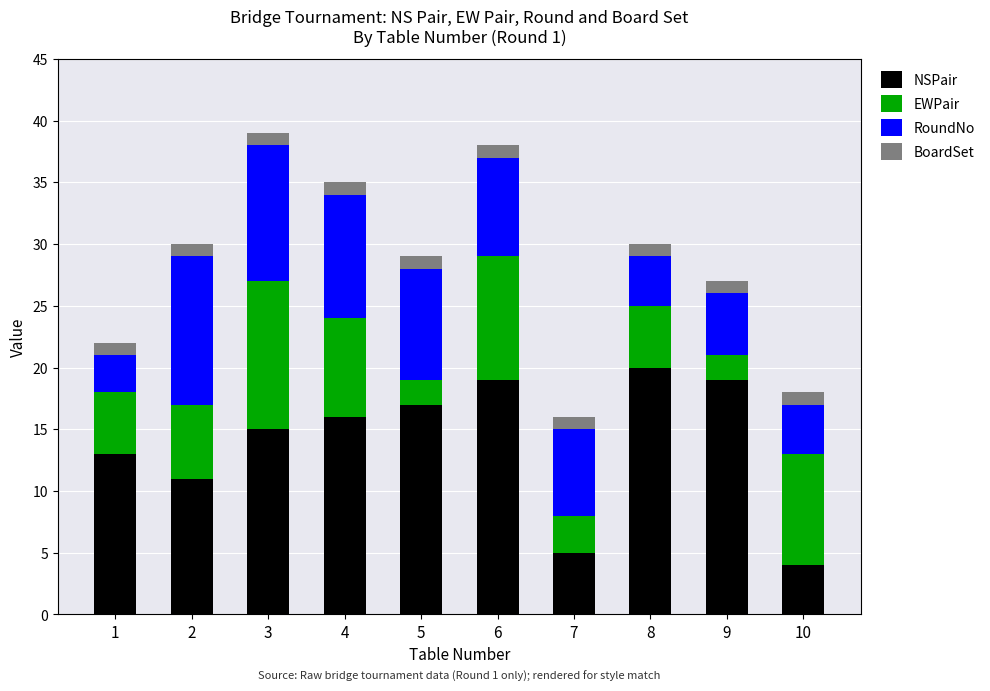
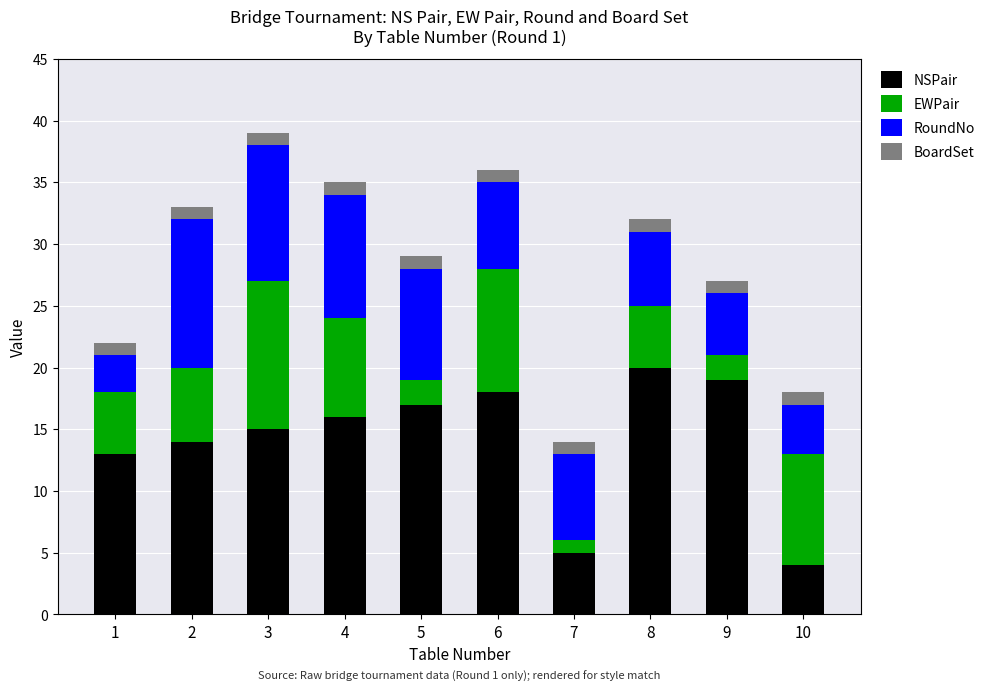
  {
    "NSPair": {
      "1": 13,
-     "2": 11,
+     "2": 14,
      "3": 15,
      "4": 16,
      "5": 17,
-     "6": 19,
+     "6": 18,
      "7": 5,
      "8": 20,
      "9": 19,
      "10": 4
    },
    "EWPair": {
      "1": 5,
      "2": 6,
      "3": 12,
      "4": 8,
      "5": 2,
      "6": 10,
-     "7": 3,
+     "7": 1,
      "8": 5,
      "9": 2,
      "10": 9
    },
    "RoundNo": {
      "1": 3,
      "2": 12,
      "3": 11,
      "4": 10,
      "5": 9,
-     "6": 8,
+     "6": 7,
      "7": 7,
-     "8": 4,
+     "8": 6,
      "9": 5,
      "10": 4
    },
    "BoardSet": {
      "1": 1,
      "2": 1,
      "3": 1,
      "4": 1,
      "5": 1,
      "6": 1,
      "7": 1,
      "8": 1,
      "9": 1,
      "10": 1
    }
  }
